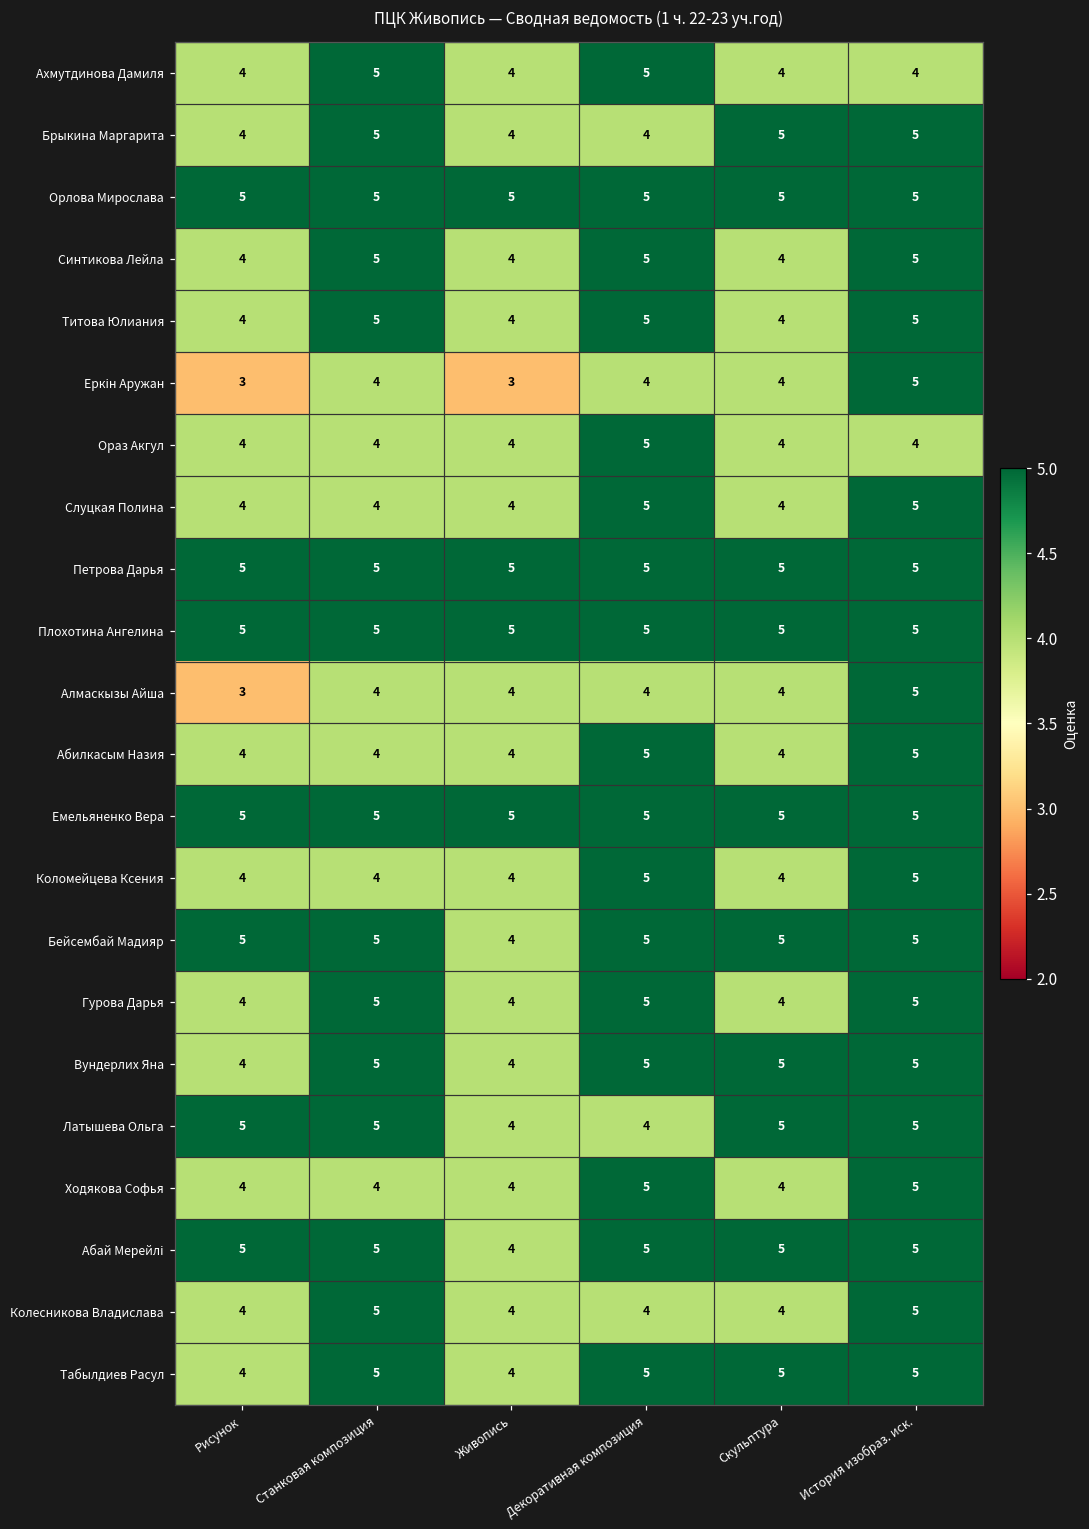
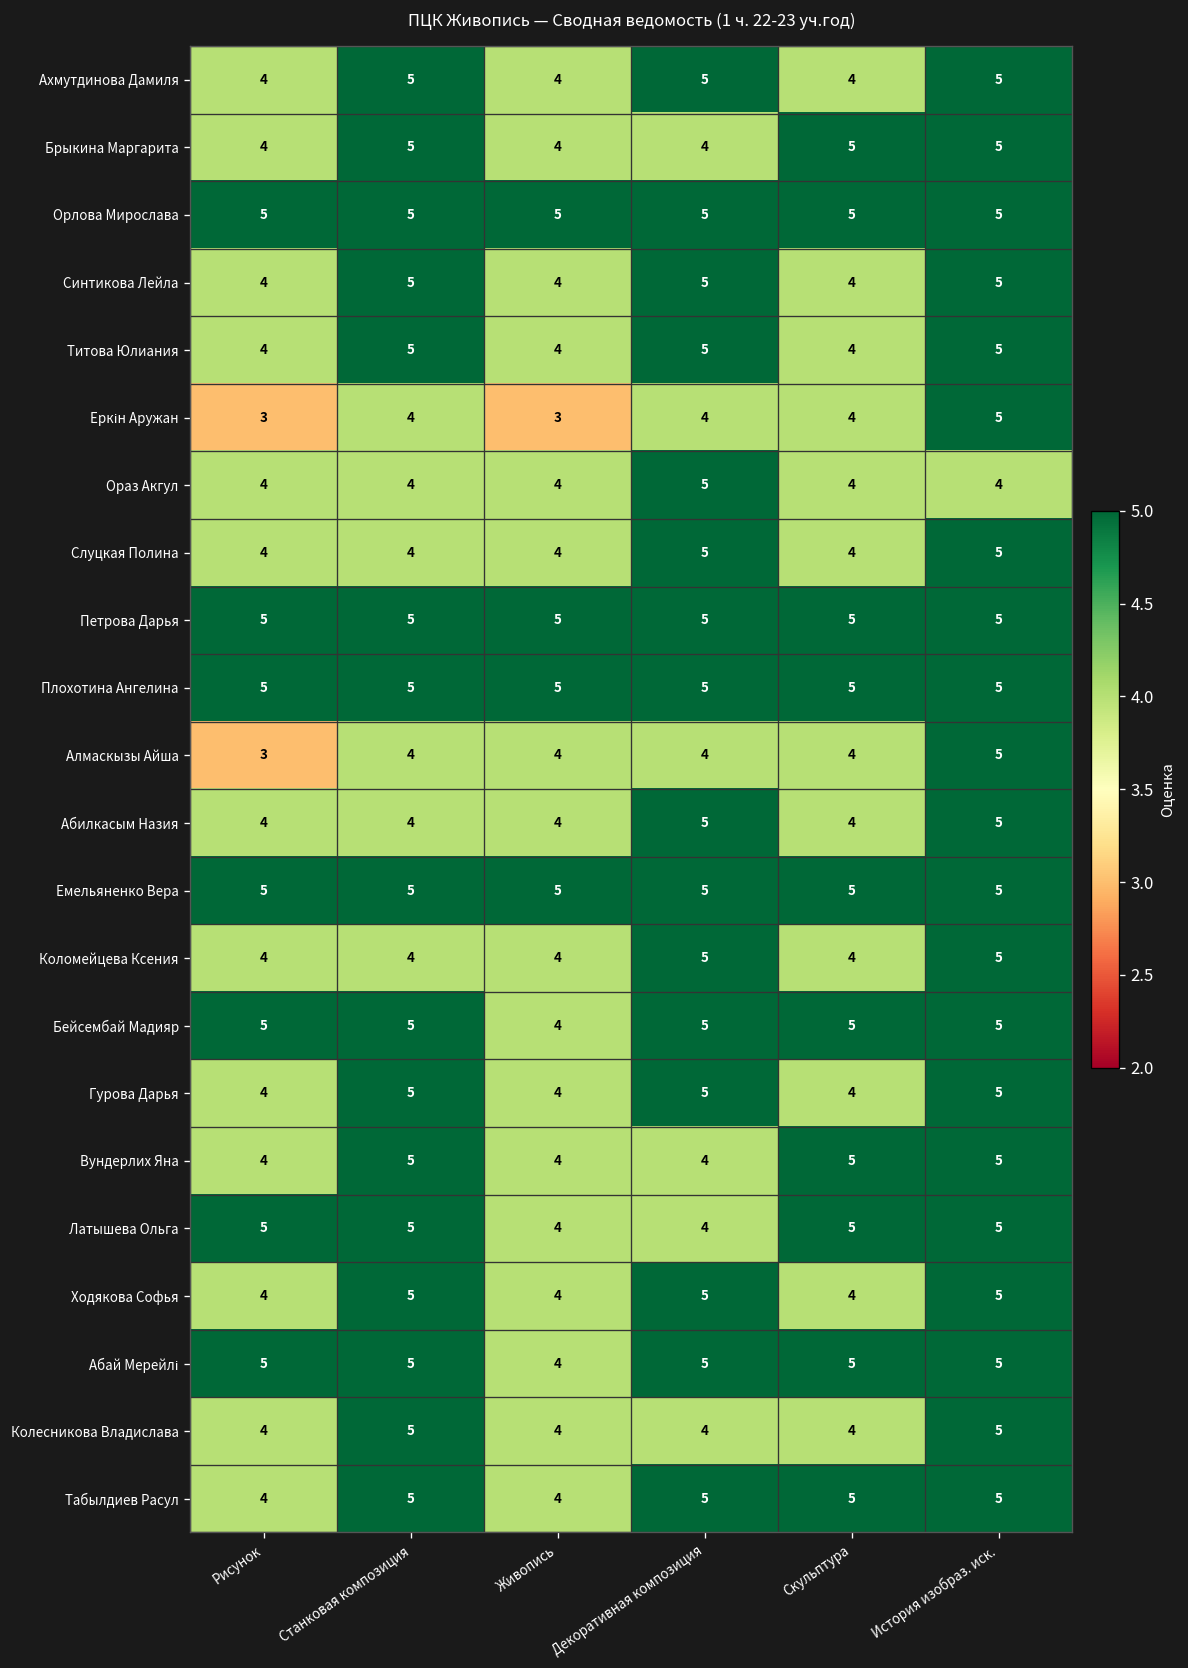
  {
    "Ахмутдинова Дамиля": {
      "Рисунок": 4,
      "Станковая композиция": 5,
      "Живопись": 4,
      "Декоративная композиция": 5,
      "Скульптура": 4,
-     "История изобраз. иск.": 4
+     "История изобраз. иск.": 5
    },
    "Брыкина Маргарита": {
      "Рисунок": 4,
      "Станковая композиция": 5,
      "Живопись": 4,
      "Декоративная композиция": 4,
      "Скульптура": 5,
      "История изобраз. иск.": 5
    },
    "Орлова Мирослава": {
      "Рисунок": 5,
      "Станковая композиция": 5,
      "Живопись": 5,
      "Декоративная композиция": 5,
      "Скульптура": 5,
      "История изобраз. иск.": 5
    },
    "Синтикова Лейла": {
      "Рисунок": 4,
      "Станковая композиция": 5,
      "Живопись": 4,
      "Декоративная композиция": 5,
      "Скульптура": 4,
      "История изобраз. иск.": 5
    },
    "Титова Юлиания": {
      "Рисунок": 4,
      "Станковая композиция": 5,
      "Живопись": 4,
      "Декоративная композиция": 5,
      "Скульптура": 4,
      "История изобраз. иск.": 5
    },
    "Еркін Аружан": {
      "Рисунок": 3,
      "Станковая композиция": 4,
      "Живопись": 3,
      "Декоративная композиция": 4,
      "Скульптура": 4,
      "История изобраз. иск.": 5
    },
    "Ораз Акгул": {
      "Рисунок": 4,
      "Станковая композиция": 4,
      "Живопись": 4,
      "Декоративная композиция": 5,
      "Скульптура": 4,
      "История изобраз. иск.": 4
    },
    "Слуцкая Полина": {
      "Рисунок": 4,
      "Станковая композиция": 4,
      "Живопись": 4,
      "Декоративная композиция": 5,
      "Скульптура": 4,
      "История изобраз. иск.": 5
    },
    "Петрова Дарья": {
      "Рисунок": 5,
      "Станковая композиция": 5,
      "Живопись": 5,
      "Декоративная композиция": 5,
      "Скульптура": 5,
      "История изобраз. иск.": 5
    },
    "Плохотина Ангелина": {
      "Рисунок": 5,
      "Станковая композиция": 5,
      "Живопись": 5,
      "Декоративная композиция": 5,
      "Скульптура": 5,
      "История изобраз. иск.": 5
    },
    "Алмаскызы Айша": {
      "Рисунок": 3,
      "Станковая композиция": 4,
      "Живопись": 4,
      "Декоративная композиция": 4,
      "Скульптура": 4,
      "История изобраз. иск.": 5
    },
    "Абилкасым Назия": {
      "Рисунок": 4,
      "Станковая композиция": 4,
      "Живопись": 4,
      "Декоративная композиция": 5,
      "Скульптура": 4,
      "История изобраз. иск.": 5
    },
    "Емельяненко Вера": {
      "Рисунок": 5,
      "Станковая композиция": 5,
      "Живопись": 5,
      "Декоративная композиция": 5,
      "Скульптура": 5,
      "История изобраз. иск.": 5
    },
    "Коломейцева Ксения": {
      "Рисунок": 4,
      "Станковая композиция": 4,
      "Живопись": 4,
      "Декоративная композиция": 5,
      "Скульптура": 4,
      "История изобраз. иск.": 5
    },
    "Бейсембай Мадияр": {
      "Рисунок": 5,
      "Станковая композиция": 5,
      "Живопись": 4,
      "Декоративная композиция": 5,
      "Скульптура": 5,
      "История изобраз. иск.": 5
    },
    "Гурова Дарья": {
      "Рисунок": 4,
      "Станковая композиция": 5,
      "Живопись": 4,
      "Декоративная композиция": 5,
      "Скульптура": 4,
      "История изобраз. иск.": 5
    },
    "Вундерлих Яна": {
      "Рисунок": 4,
      "Станковая композиция": 5,
      "Живопись": 4,
-     "Декоративная композиция": 5,
+     "Декоративная композиция": 4,
      "Скульптура": 5,
      "История изобраз. иск.": 5
    },
    "Латышева Ольга": {
      "Рисунок": 5,
      "Станковая композиция": 5,
      "Живопись": 4,
      "Декоративная композиция": 4,
      "Скульптура": 5,
      "История изобраз. иск.": 5
    },
    "Ходякова Софья": {
      "Рисунок": 4,
-     "Станковая композиция": 4,
+     "Станковая композиция": 5,
      "Живопись": 4,
      "Декоративная композиция": 5,
      "Скульптура": 4,
      "История изобраз. иск.": 5
    },
    "Абай Мерейлі": {
      "Рисунок": 5,
      "Станковая композиция": 5,
      "Живопись": 4,
      "Декоративная композиция": 5,
      "Скульптура": 5,
      "История изобраз. иск.": 5
    },
    "Колесникова Владислава": {
      "Рисунок": 4,
      "Станковая композиция": 5,
      "Живопись": 4,
      "Декоративная композиция": 4,
      "Скульптура": 4,
      "История изобраз. иск.": 5
    },
    "Табылдиев Расул": {
      "Рисунок": 4,
      "Станковая композиция": 5,
      "Живопись": 4,
      "Декоративная композиция": 5,
      "Скульптура": 5,
      "История изобраз. иск.": 5
    }
  }
